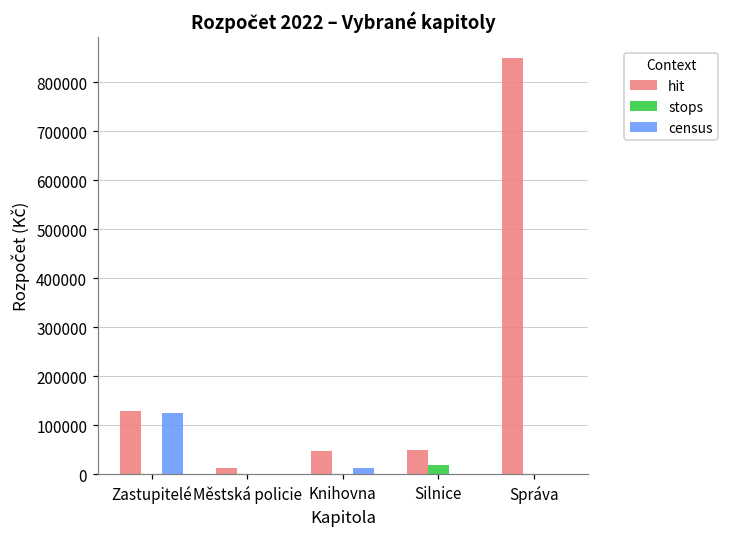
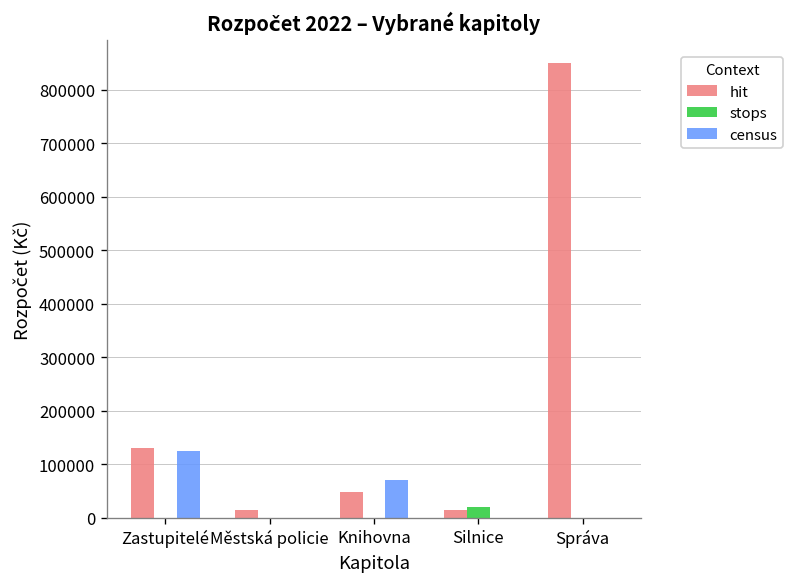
  {
    "hit": {
      "Zastupitelé": 130000,
      "Městská policie": 10000,
      "Knihovna": 50000,
-     "Silnice": 50000,
+     "Silnice": 10000,
      "Správa": 850000
    },
    "stops": {
      "Zastupitelé": 0,
      "Městská policie": 0,
      "Knihovna": 0,
      "Silnice": 20000,
      "Správa": 0
    },
    "census": {
      "Zastupitelé": 120000,
      "Městská policie": 0,
-     "Knihovna": 10000,
+     "Knihovna": 70000,
      "Silnice": 0,
      "Správa": 0
    }
  }
